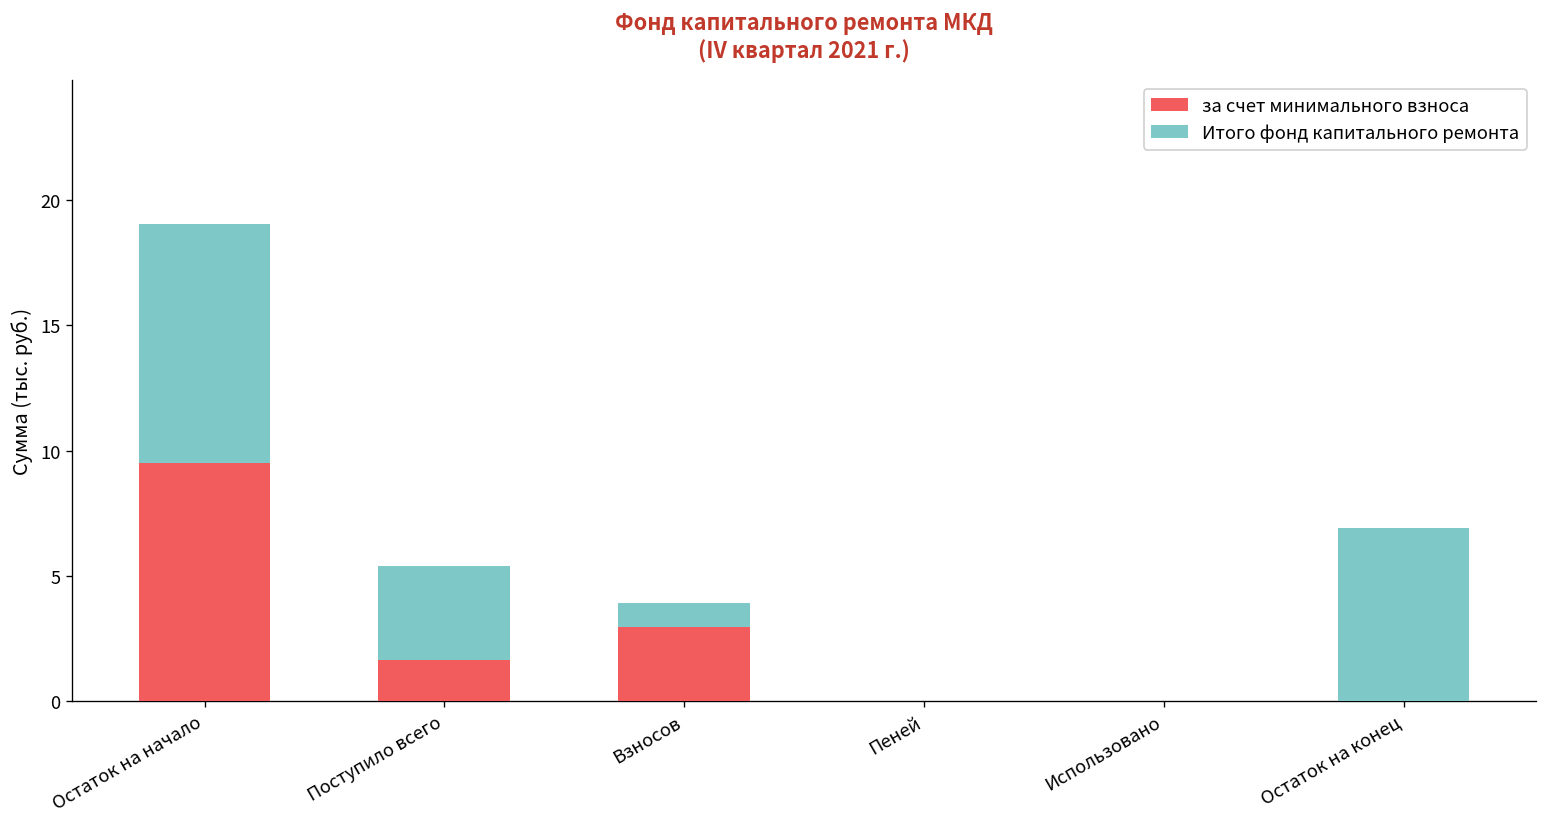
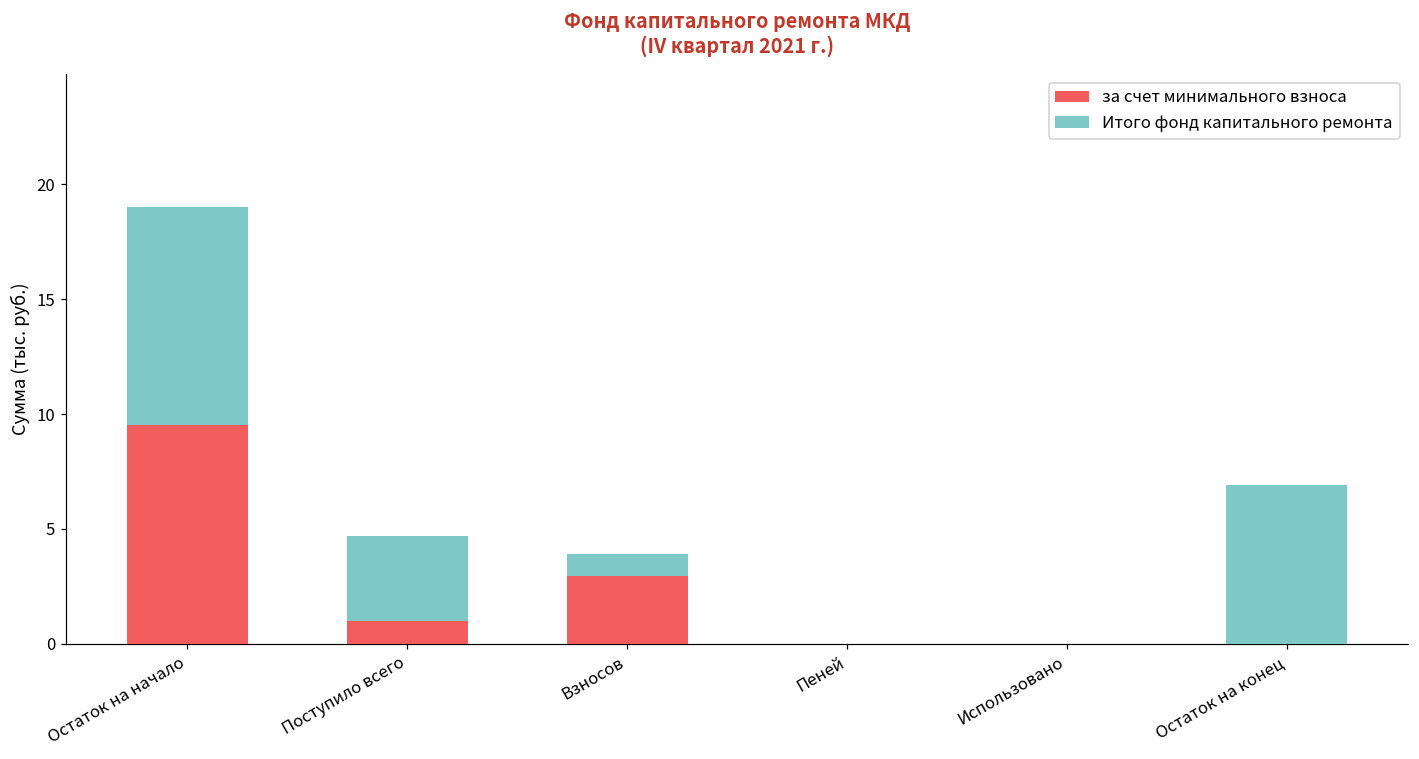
  {
    "за счет минимального взноса": {
      "Остаток на начало": 9.5,
-     "Поступило всего": 1.7,
+     "Поступило всего": 1.0,
      "Взносов": 3.0,
      "Пеней": 0.0,
      "Использовано": 0.0,
      "Остаток на конец": 0.0
    },
    "Итого фонд капитального ремонта": {
      "Остаток на начало": 9.5,
      "Поступило всего": 3.7,
      "Взносов": 1.0,
      "Пеней": 0.0,
      "Использовано": 0.0,
      "Остаток на конец": 6.9
    }
  }
